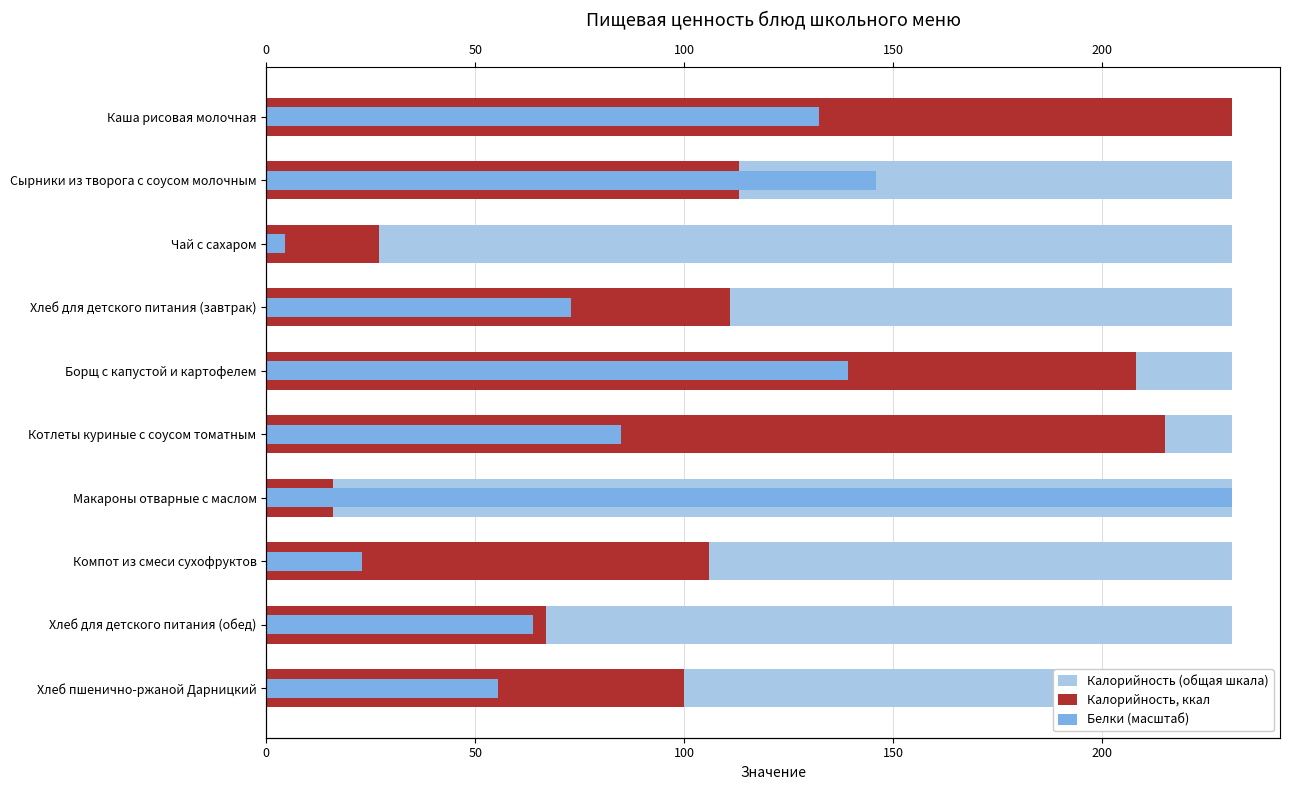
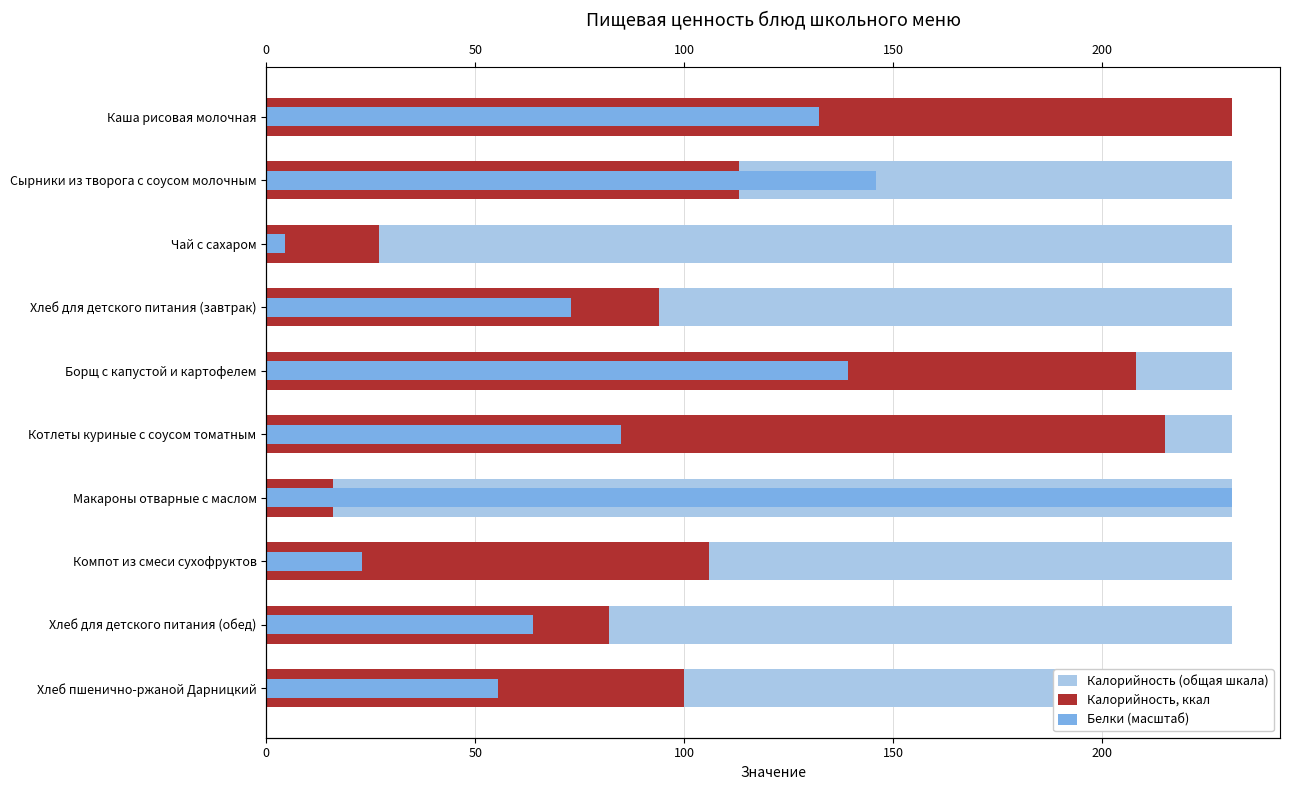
  {
    "Калорийность, ккал": {
      "Каша рисовая молочная": 231,
-     "Хлеб для детского питания (завтрак)": 111,
-     "Хлеб для детского питания (обед)": 67
+     "Хлеб для детского питания (завтрак)": 94,
+     "Хлеб для детского питания (обед)": 82
    }
  }
